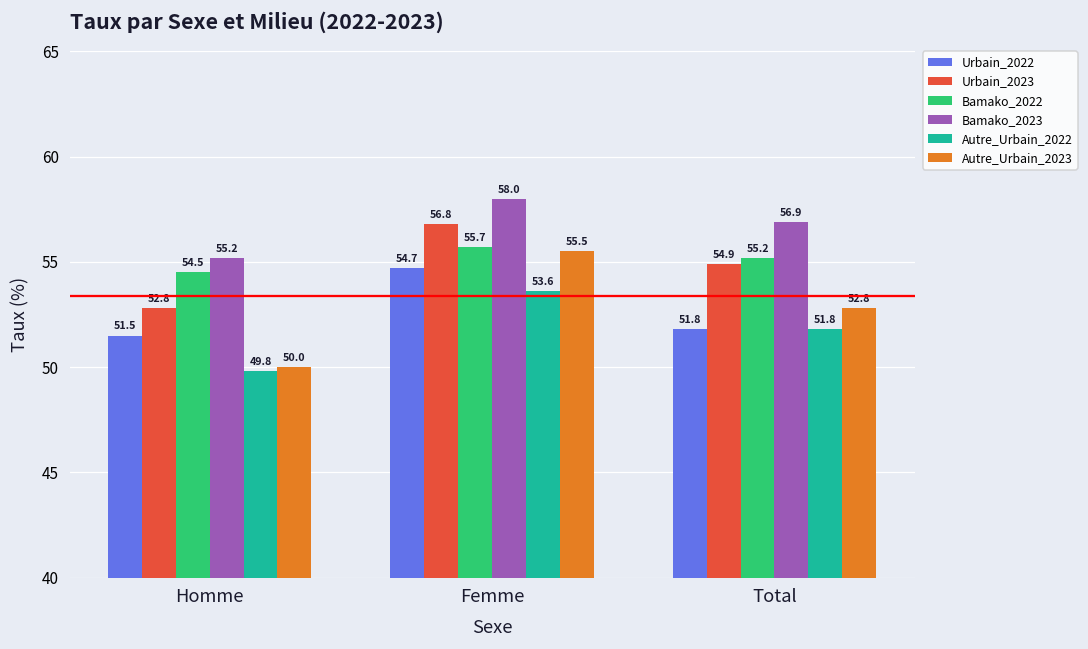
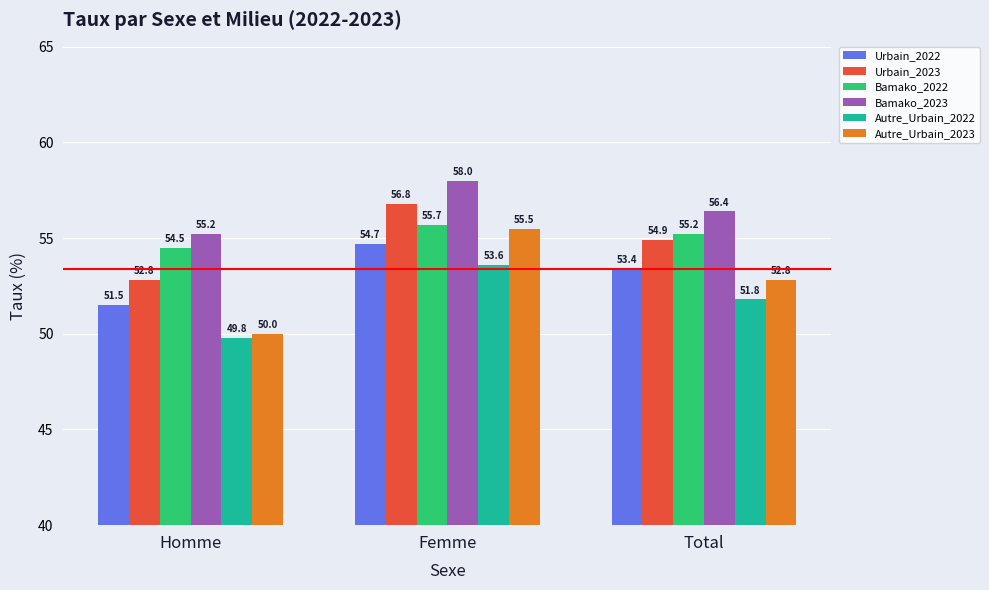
  {
    "Urbain_2022": {
      "Homme": 51.5,
      "Femme": 54.7,
-     "Total": 51.8
+     "Total": 53.4
    },
    "Bamako_2023": {
      "Homme": 55.2,
      "Femme": 58.0,
-     "Total": 56.9
+     "Total": 56.4
    }
  }
